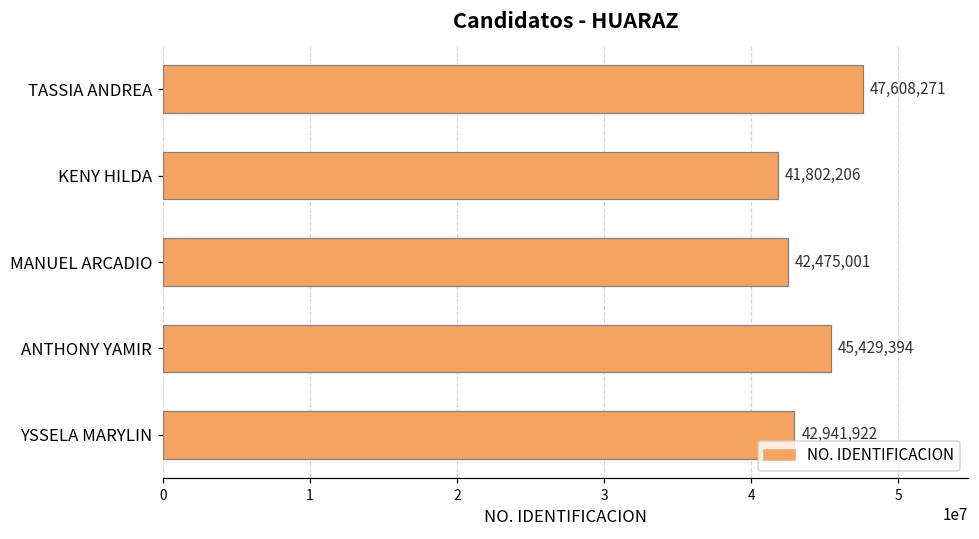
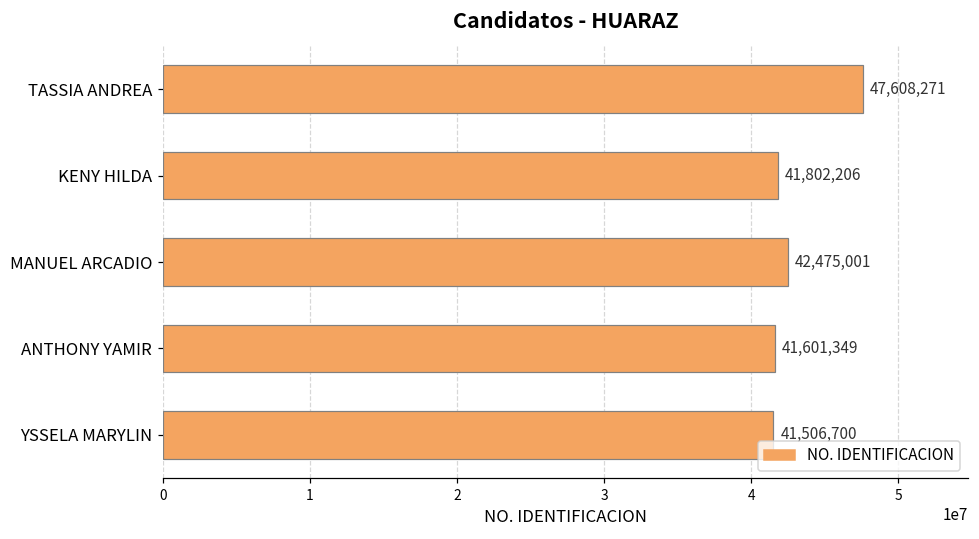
  {
    "TASSIA ANDREA": "47,608,271",
    "KENY HILDA": "41,802,206",
    "MANUEL ARCADIO": "42,475,001",
-   "ANTHONY YAMIR": "45,429,394",
-   "YSSELA MARYLIN": "42,941,922"
+   "ANTHONY YAMIR": "41,601,349",
+   "YSSELA MARYLIN": "41,506,700"
  }
